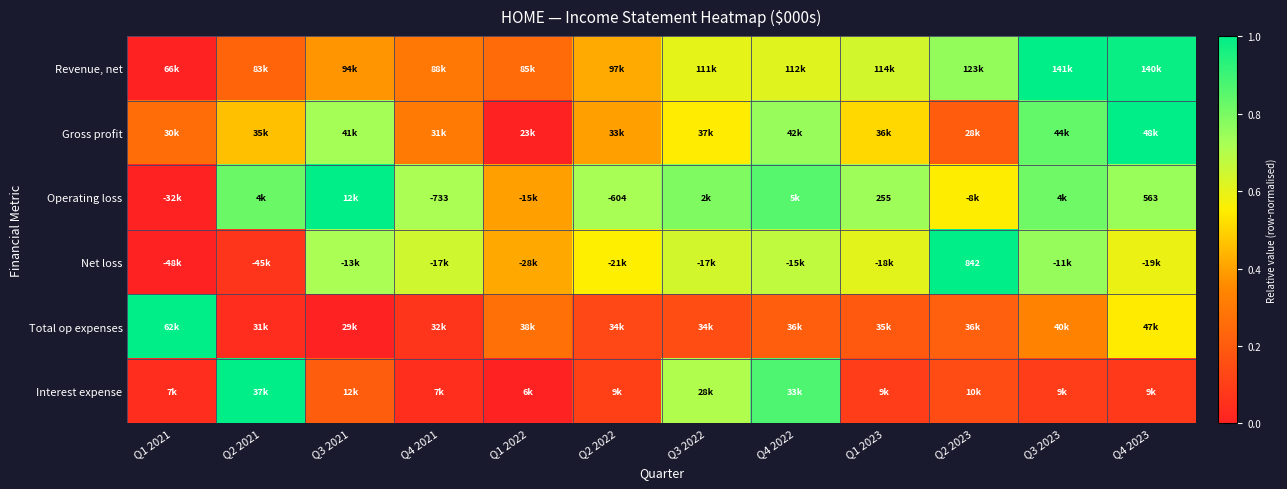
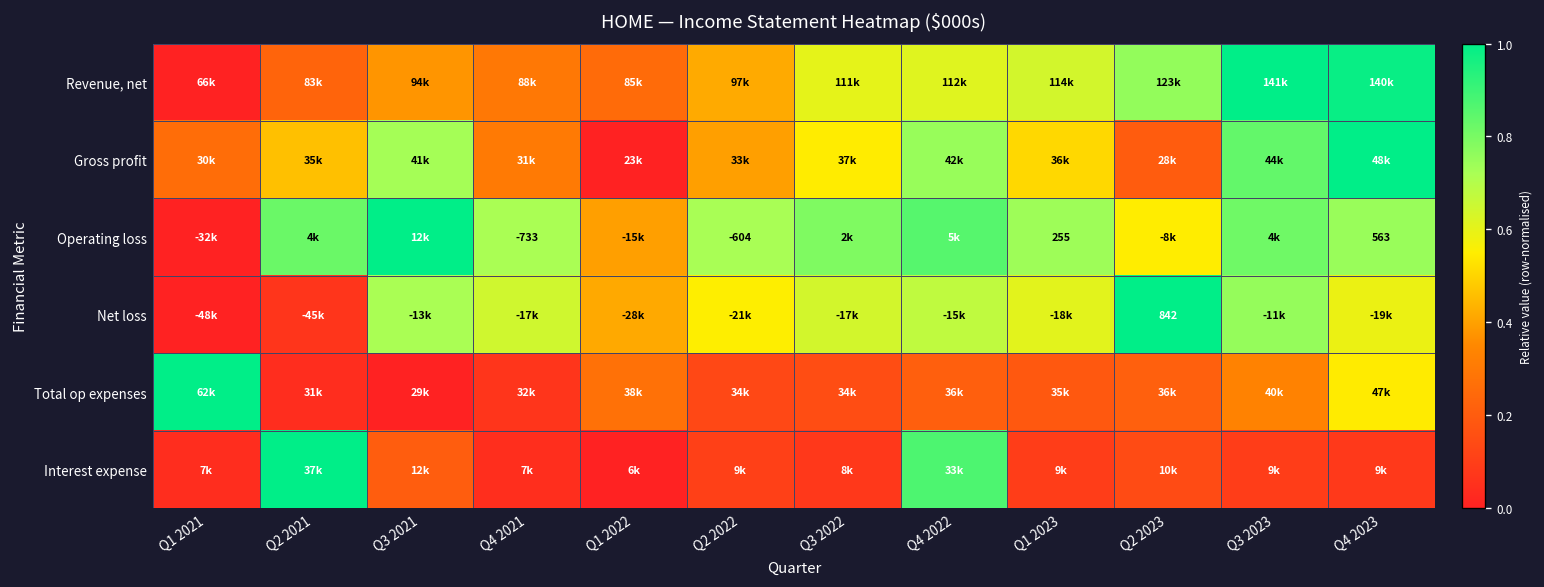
  {
    "Revenue, net": {
      "Q1 2021": "66k",
      "Q2 2021": "83k",
      "Q3 2021": "94k",
      "Q4 2021": "88k",
      "Q1 2022": "85k",
      "Q2 2022": "97k",
      "Q3 2022": "111k",
      "Q4 2022": "112k",
      "Q1 2023": "114k",
      "Q2 2023": "123k",
      "Q3 2023": "141k",
      "Q4 2023": "140k"
    },
    "Gross profit": {
      "Q1 2021": "30k",
      "Q2 2021": "35k",
      "Q3 2021": "41k",
      "Q4 2021": "31k",
      "Q1 2022": "23k",
      "Q2 2022": "33k",
      "Q3 2022": "37k",
      "Q4 2022": "42k",
      "Q1 2023": "36k",
      "Q2 2023": "28k",
      "Q3 2023": "44k",
      "Q4 2023": "48k"
    },
    "Operating loss": {
      "Q1 2021": "-32k",
      "Q2 2021": "4k",
      "Q3 2021": "12k",
      "Q4 2021": "-733",
      "Q1 2022": "-15k",
      "Q2 2022": "-604",
      "Q3 2022": "2k",
      "Q4 2022": "5k",
      "Q1 2023": "255",
      "Q2 2023": "-8k",
      "Q3 2023": "4k",
      "Q4 2023": "563"
    },
    "Net loss": {
      "Q1 2021": "-48k",
      "Q2 2021": "-45k",
      "Q3 2021": "-13k",
      "Q4 2021": "-17k",
      "Q1 2022": "-28k",
      "Q2 2022": "-21k",
      "Q3 2022": "-17k",
      "Q4 2022": "-15k",
      "Q1 2023": "-18k",
      "Q2 2023": "842",
      "Q3 2023": "-11k",
      "Q4 2023": "-19k"
    },
    "Total op expenses": {
      "Q1 2021": "62k",
      "Q2 2021": "31k",
      "Q3 2021": "29k",
      "Q4 2021": "32k",
      "Q1 2022": "38k",
      "Q2 2022": "34k",
      "Q3 2022": "34k",
      "Q4 2022": "36k",
      "Q1 2023": "35k",
      "Q2 2023": "36k",
      "Q3 2023": "40k",
      "Q4 2023": "47k"
    },
    "Interest expense": {
      "Q1 2021": "7k",
      "Q2 2021": "37k",
      "Q3 2021": "12k",
      "Q4 2021": "7k",
      "Q1 2022": "6k",
      "Q2 2022": "9k",
-     "Q3 2022": "28k",
+     "Q3 2022": "8k",
      "Q4 2022": "33k",
      "Q1 2023": "9k",
      "Q2 2023": "10k",
      "Q3 2023": "9k",
      "Q4 2023": "9k"
    }
  }
